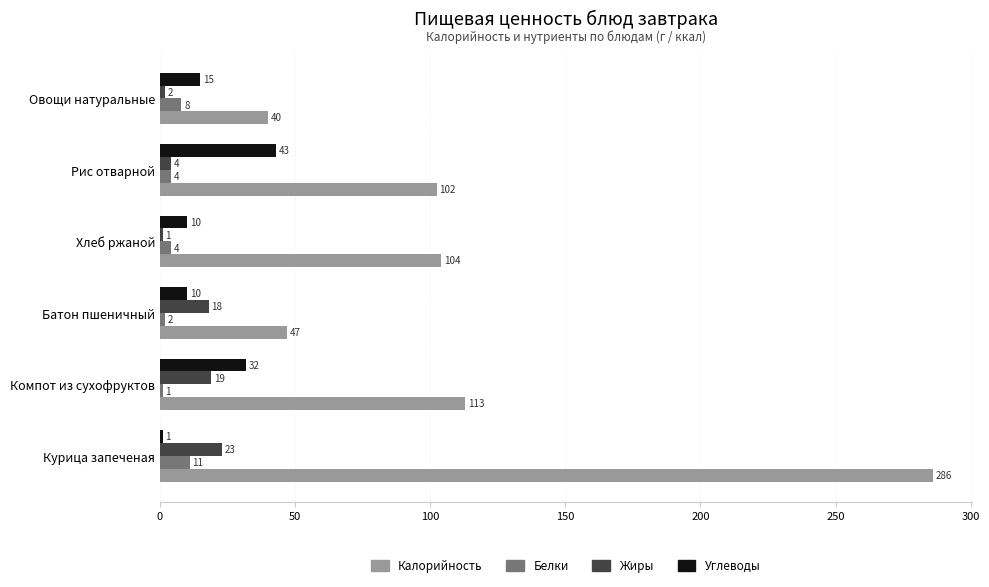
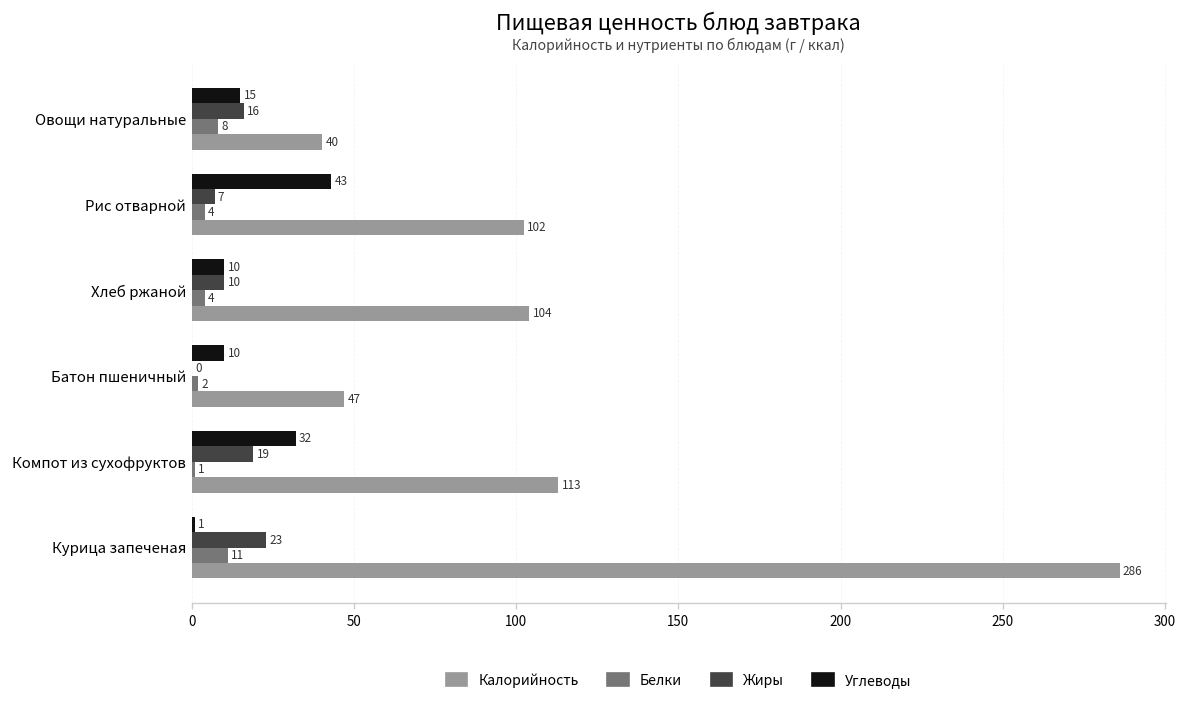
  {
    "Жиры": {
-     "Овощи натуральные": 2,
-     "Рис отварной": 4,
-     "Хлеб ржаной": 1,
-     "Батон пшеничный": 18,
+     "Овощи натуральные": 16,
+     "Рис отварной": 7,
+     "Хлеб ржаной": 10,
+     "Батон пшеничный": 0,
      "Компот из сухофруктов": 19,
      "Курица запеченая": 23
    },
    "Углеводы": {
      "Овощи натуральные": 15,
      "Рис отварной": 43,
      "Хлеб ржаной": 10,
      "Батон пшеничный": 10,
      "Компот из сухофруктов": 32,
      "Курица запеченая": 1
    }
  }
